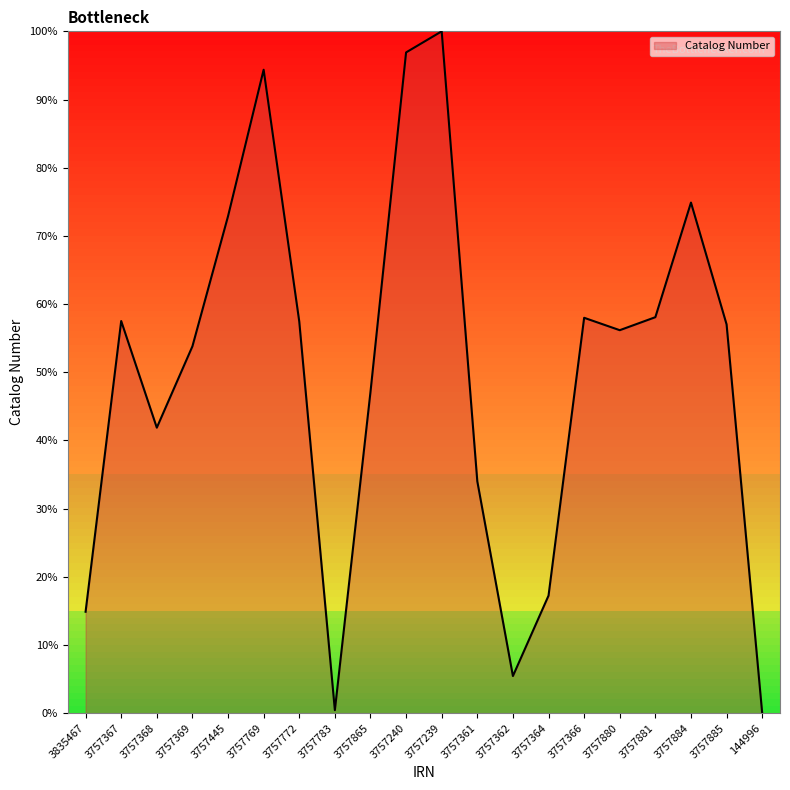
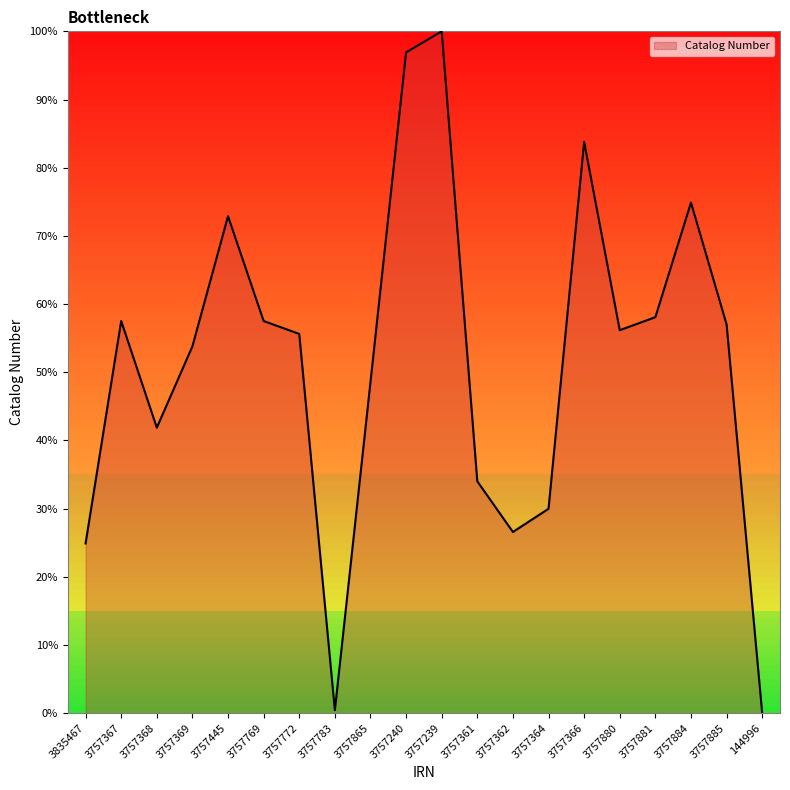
  {
-   "3835467": "15%",
+   "3835467": "25%",
    "3757367": "58%",
    "3757368": "42%",
    "3757369": "54%",
    "3757445": "73%",
-   "3757769": "94%",
-   "3757772": "57%",
+   "3757769": "58%",
+   "3757772": "56%",
    "3757783": "0%",
-   "3757865": "47%",
+   "3757865": "49%",
    "3757240": "97%",
    "3757239": "100%",
    "3757361": "34%",
-   "3757362": "5%",
-   "3757364": "17%",
-   "3757366": "58%",
+   "3757362": "27%",
+   "3757364": "30%",
+   "3757366": "84%",
    "3757880": "56%",
    "3757881": "58%",
    "3757884": "75%",
    "3757885": "57%",
    "144996": "0%"
  }
